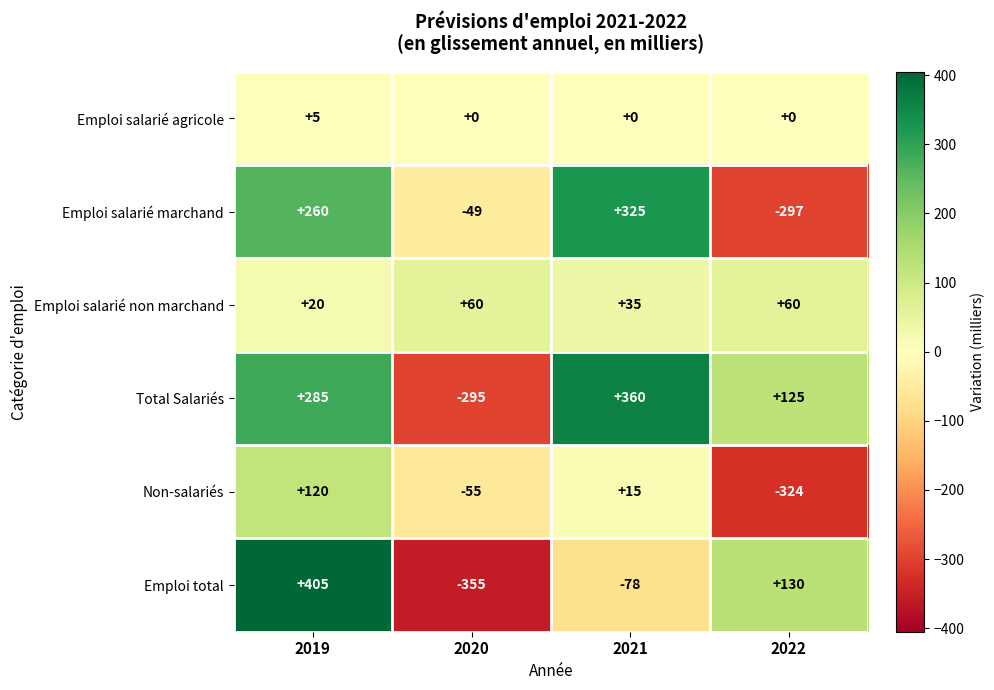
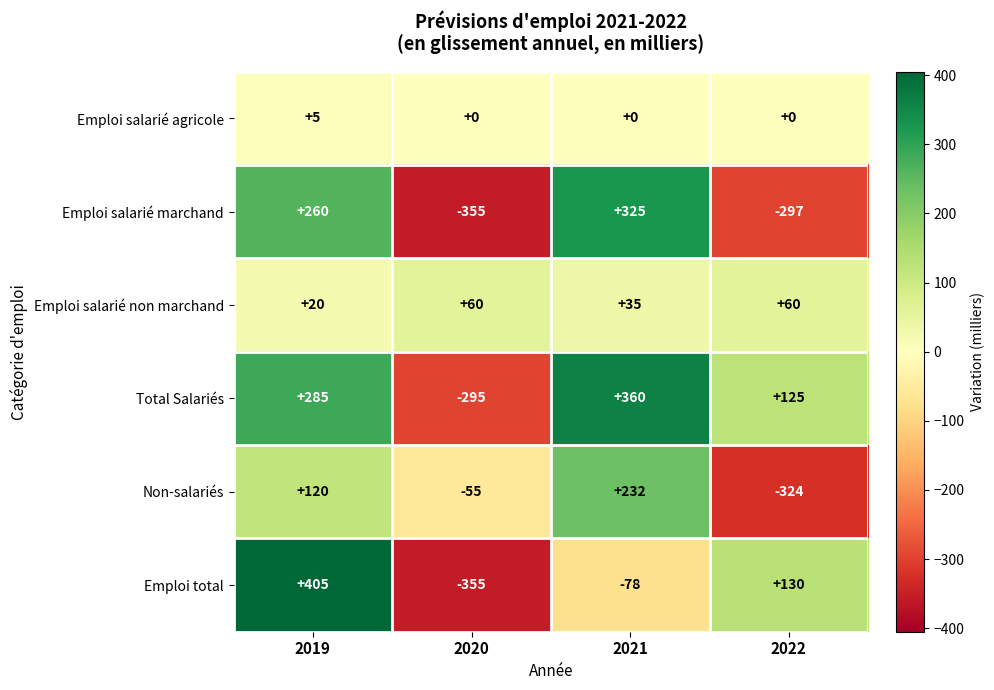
  {
    "Emploi salarié agricole": {
      "2019": "+5",
      "2020": "+0",
      "2021": "+0",
      "2022": "+0"
    },
    "Emploi salarié marchand": {
      "2019": "+260",
-     "2020": "-49",
+     "2020": "-355",
      "2021": "+325",
      "2022": "-297"
    },
    "Emploi salarié non marchand": {
      "2019": "+20",
      "2020": "+60",
      "2021": "+35",
      "2022": "+60"
    },
    "Total Salariés": {
      "2019": "+285",
      "2020": "-295",
      "2021": "+360",
      "2022": "+125"
    },
    "Non-salariés": {
      "2019": "+120",
      "2020": "-55",
-     "2021": "+15",
+     "2021": "+232",
      "2022": "-324"
    },
    "Emploi total": {
      "2019": "+405",
      "2020": "-355",
      "2021": "-78",
      "2022": "+130"
    }
  }
